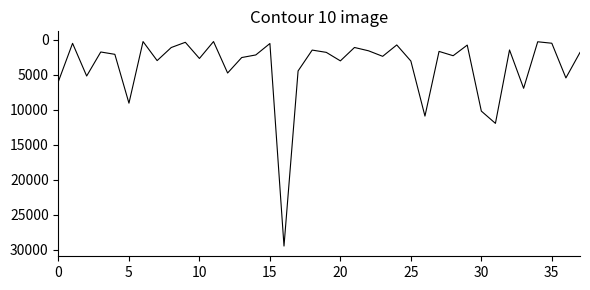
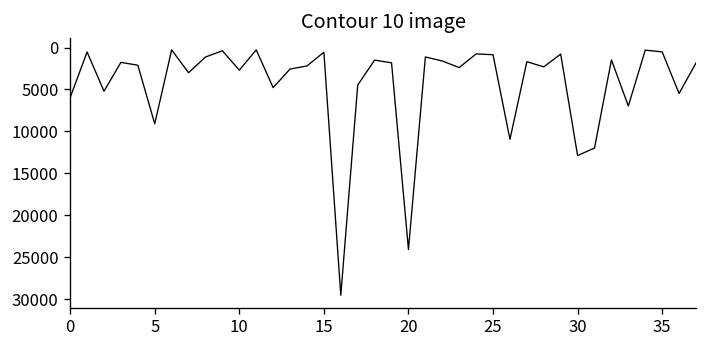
  {
    "0": 6000,
    "5": 9000,
    "10": 3000,
    "15": 1000,
-   "20": 3000,
-   "25": 3000,
-   "30": 10000,
+   "20": 24000,
+   "25": 1000,
+   "30": 13000,
    "35": 1000
  }
